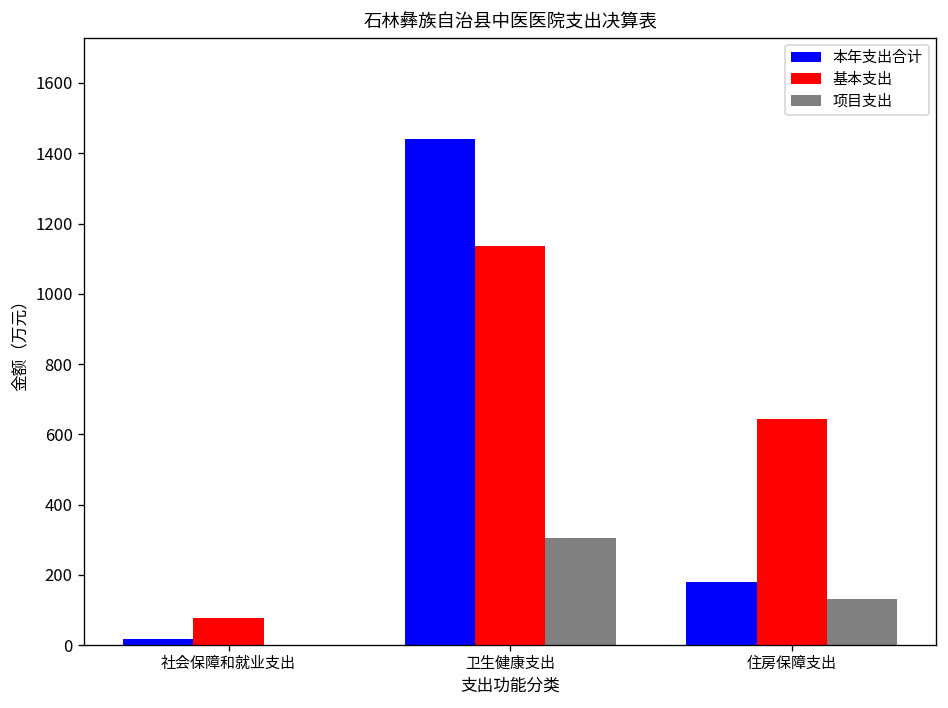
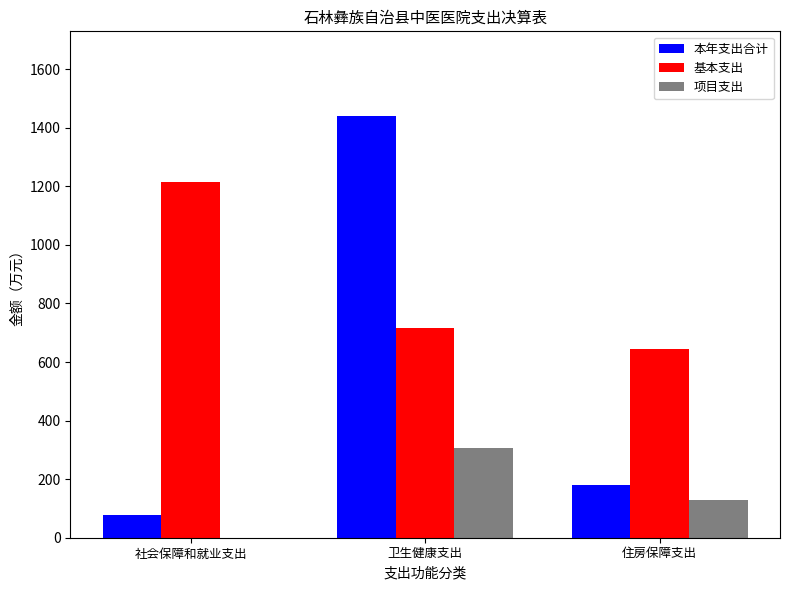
  {
    "本年支出合计": {
-     "社会保障和就业支出": 20,
+     "社会保障和就业支出": 80,
      "卫生健康支出": 1440,
      "住房保障支出": 180
    },
    "基本支出": {
-     "社会保障和就业支出": 80,
-     "卫生健康支出": 1130,
+     "社会保障和就业支出": 1220,
+     "卫生健康支出": 720,
      "住房保障支出": 640
    },
    "项目支出": {
      "社会保障和就业支出": 0,
      "卫生健康支出": 310,
      "住房保障支出": 130
    }
  }
